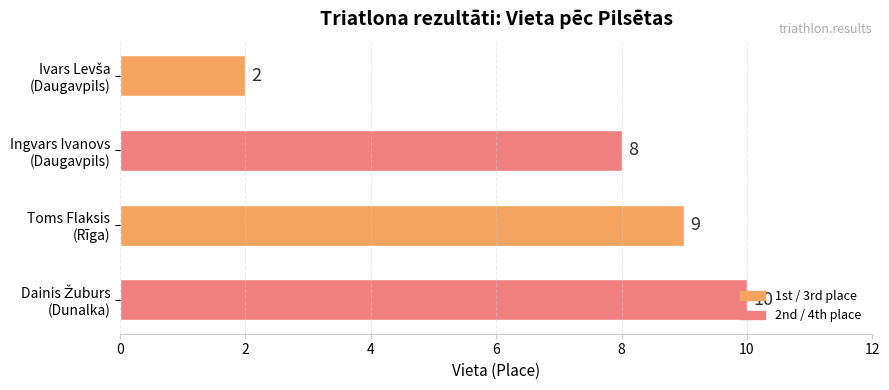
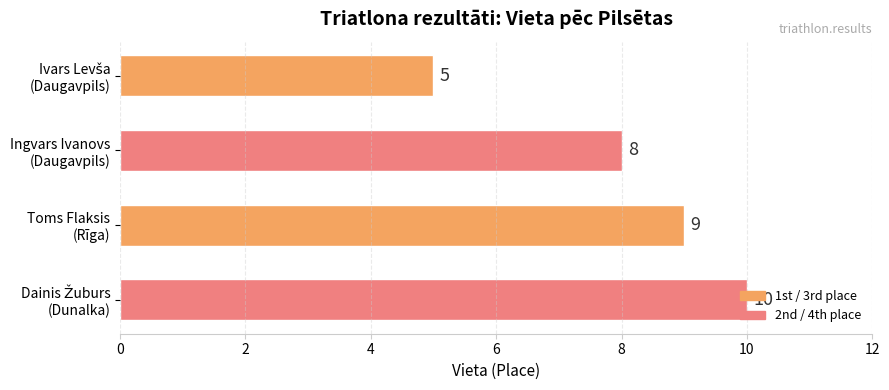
  {
-   "Ivars Levša (Daugavpils)": 2,
+   "Ivars Levša (Daugavpils)": 5,
    "Ingvars Ivanovs (Daugavpils)": 8,
    "Toms Flaksis (Rīga)": 9,
    "Dainis Žuburs (Dunalka)": 10
  }
